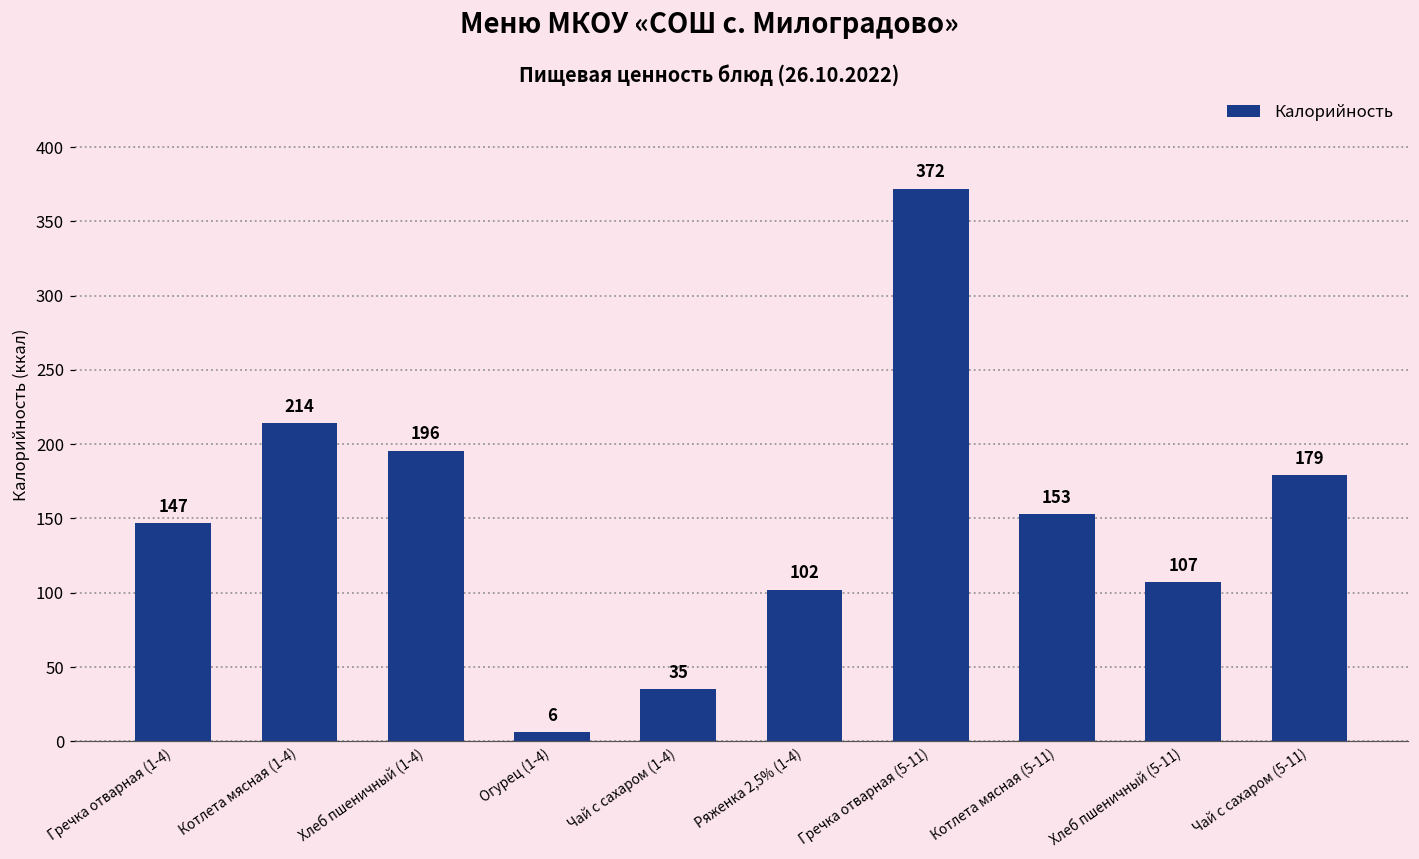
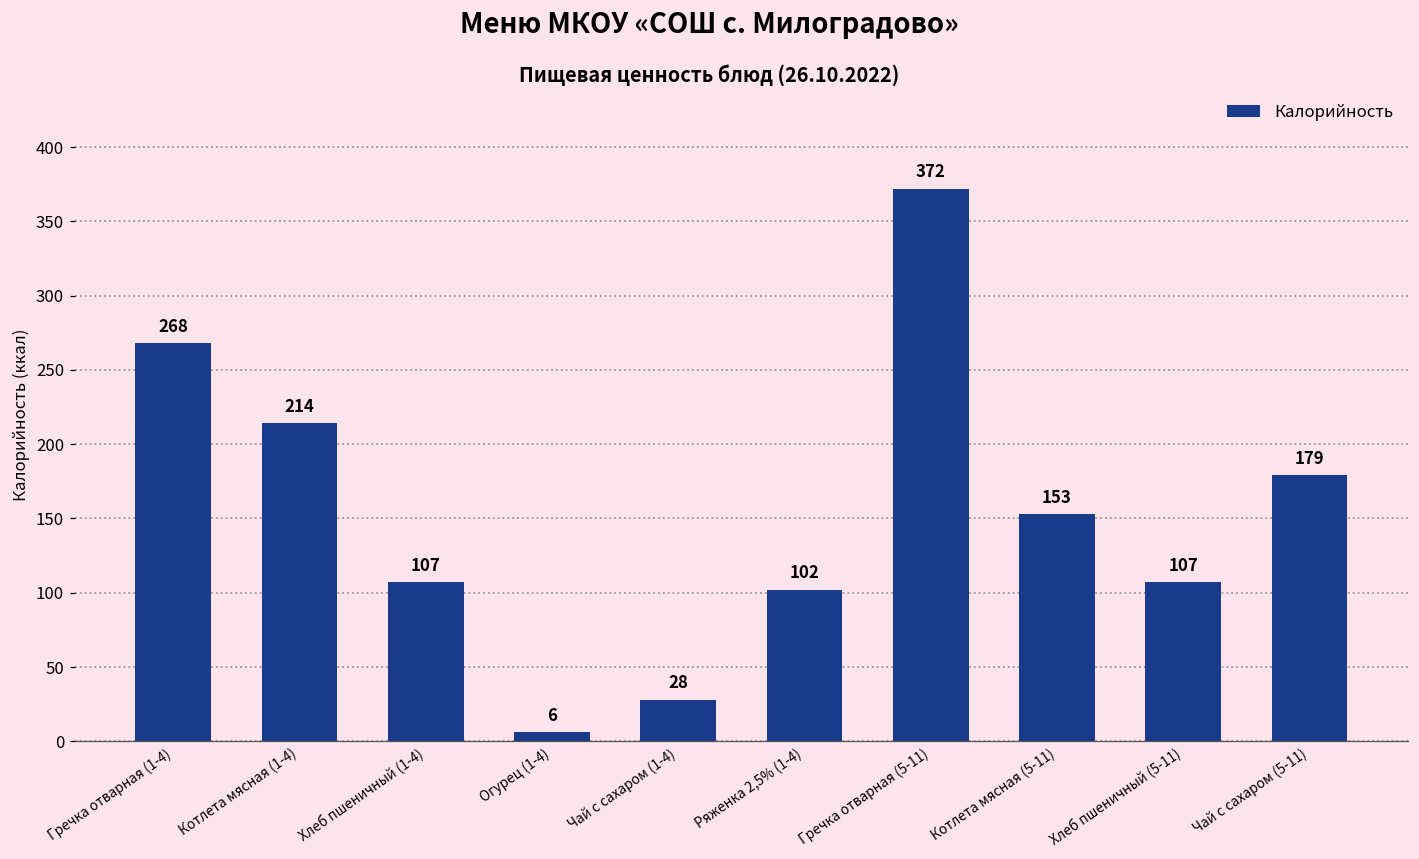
  {
-   "Гречка отварная (1-4)": 147,
+   "Гречка отварная (1-4)": 268,
    "Котлета мясная (1-4)": 214,
-   "Хлеб пшеничный (1-4)": 196,
+   "Хлеб пшеничный (1-4)": 107,
    "Огурец (1-4)": 6,
-   "Чай с сахаром (1-4)": 35,
+   "Чай с сахаром (1-4)": 28,
    "Ряженка 2,5% (1-4)": 102,
    "Гречка отварная (5-11)": 372,
    "Котлета мясная (5-11)": 153,
    "Хлеб пшеничный (5-11)": 107,
    "Чай с сахаром (5-11)": 179
  }
